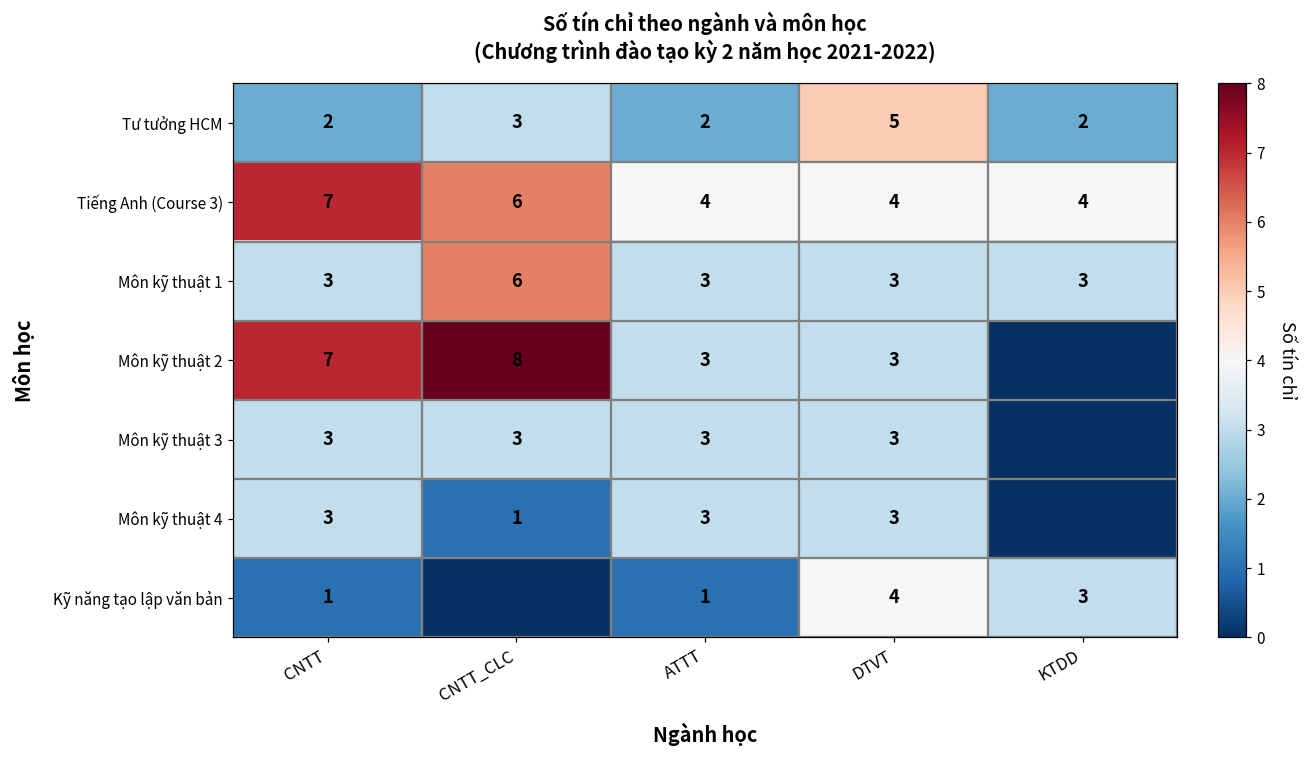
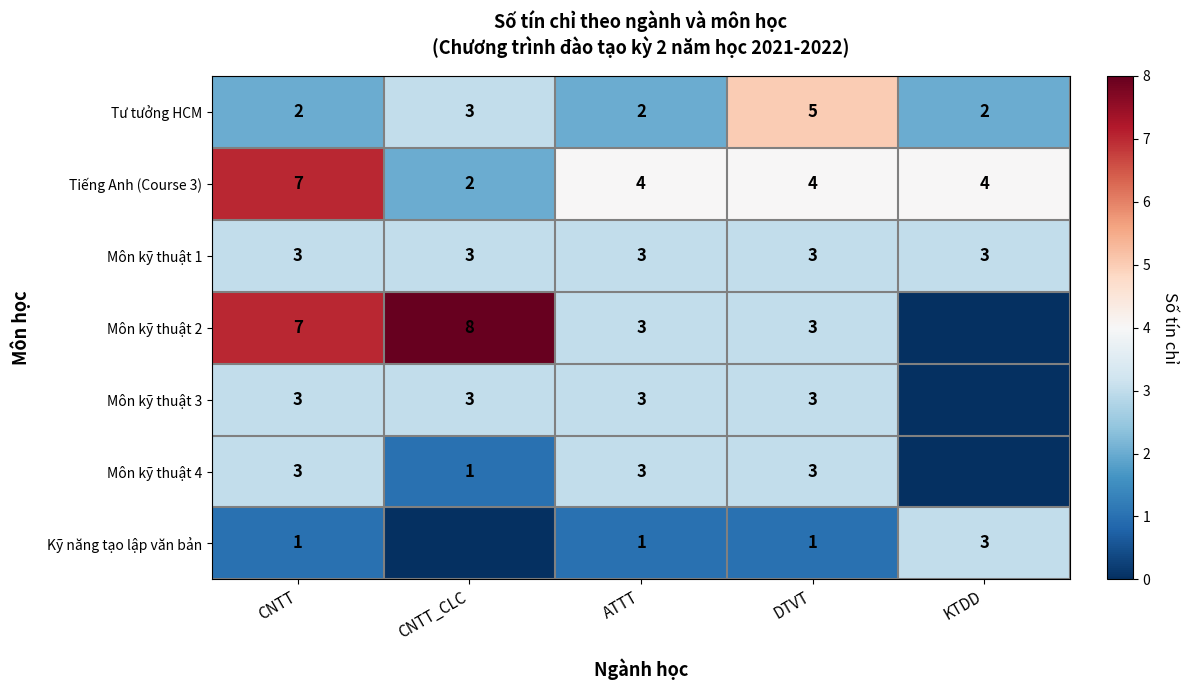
  {
    "Tư tưởng HCM": {
      "CNTT": 2,
      "CNTT_CLC": 3,
      "ATTT": 2,
      "DTVT": 5,
      "KTDD": 2
    },
    "Tiếng Anh (Course 3)": {
      "CNTT": 7,
-     "CNTT_CLC": 6,
+     "CNTT_CLC": 2,
      "ATTT": 4,
      "DTVT": 4,
      "KTDD": 4
    },
    "Môn kỹ thuật 1": {
      "CNTT": 3,
-     "CNTT_CLC": 6,
+     "CNTT_CLC": 3,
      "ATTT": 3,
      "DTVT": 3,
      "KTDD": 3
    },
    "Môn kỹ thuật 2": {
      "CNTT": 7,
      "CNTT_CLC": 8,
      "ATTT": 3,
      "DTVT": 3
    },
    "Môn kỹ thuật 3": {
      "CNTT": 3,
      "CNTT_CLC": 3,
      "ATTT": 3,
      "DTVT": 3
    },
    "Môn kỹ thuật 4": {
      "CNTT": 3,
      "CNTT_CLC": 1,
      "ATTT": 3,
      "DTVT": 3
    },
    "Kỹ năng tạo lập văn bản": {
      "CNTT": 1,
      "ATTT": 1,
-     "DTVT": 4,
+     "DTVT": 1,
      "KTDD": 3
    }
  }
